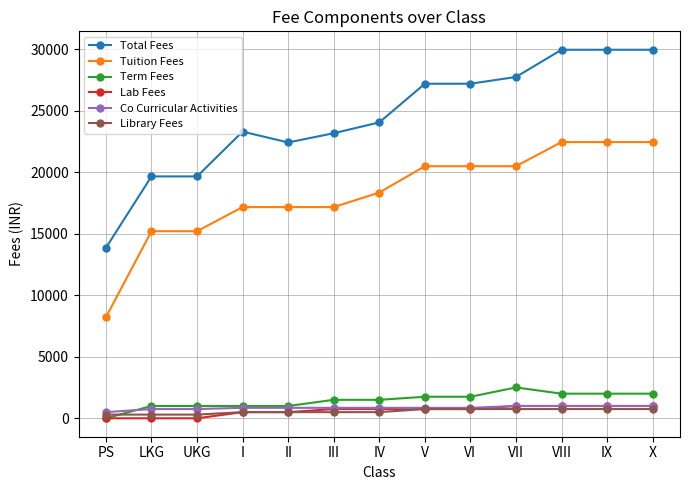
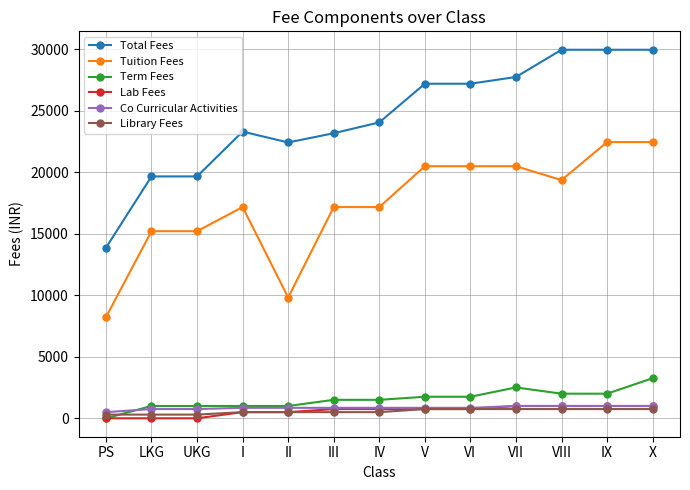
  {
    "Total Fees": {
      "PS": 13900,
      "LKG": 19700,
      "UKG": 19700,
      "I": 23300,
      "II": 22400,
      "III": 23200,
      "IV": 24000,
      "V": 27200,
      "VI": 27200,
      "VII": 27700,
      "VIII": 29900,
      "IX": 29900,
      "X": 29900
    },
    "Tuition Fees": {
      "PS": 8200,
      "LKG": 15200,
      "UKG": 15200,
      "I": 17200,
-     "II": 17200,
+     "II": 9800,
      "III": 17200,
-     "IV": 18300,
+     "IV": 17200,
      "V": 20500,
      "VI": 20500,
      "VII": 20500,
-     "VIII": 22400,
+     "VIII": 19400,
      "IX": 22400,
      "X": 22400
    },
    "Term Fees": {
      "LKG": 1000,
      "UKG": 1000,
      "III": 1500,
      "IV": 1500,
      "V": 1800,
      "VI": 1800,
      "VII": 2500,
      "VIII": 2000,
      "IX": 2000,
-     "X": 2000
+     "X": 3300
    },
    "Lab Fees": {
      "LKG": 0,
      "UKG": 0
    },
    "Co Curricular Activities": {
      "LKG": 800,
      "UKG": 800
    },
    "Library Fees": {
      "LKG": 300,
      "UKG": 300,
      "III": 500,
      "IV": 500,
      "VII": 800,
      "VIII": 800,
      "IX": 800,
      "X": 800
    }
  }
